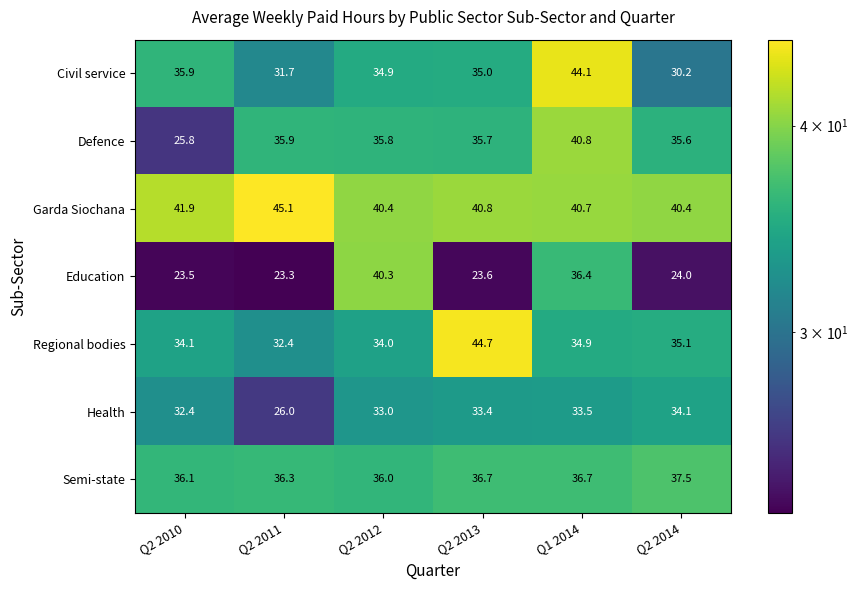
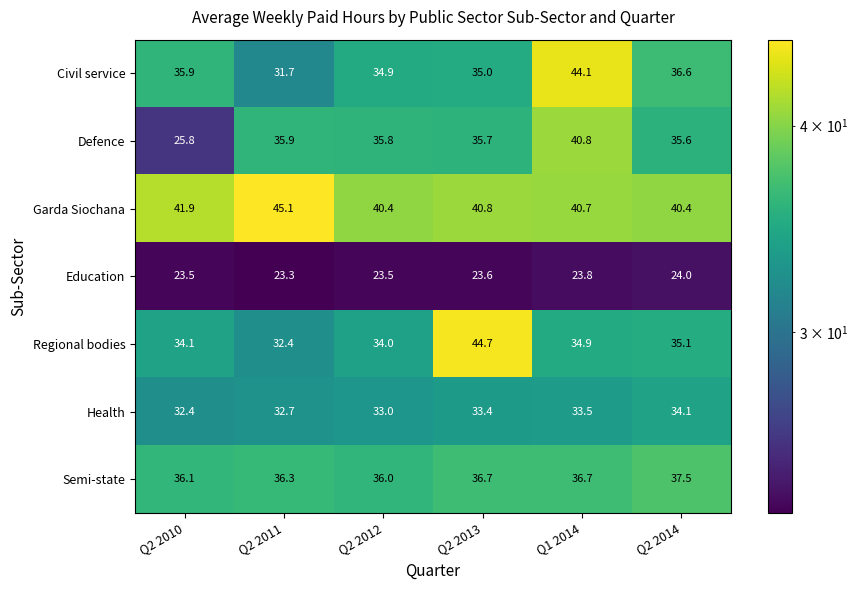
  {
    "Civil service": {
      "Q2 2010": 35.9,
      "Q2 2011": 31.7,
      "Q2 2012": 34.9,
      "Q2 2013": 35.0,
      "Q1 2014": 44.1,
-     "Q2 2014": 30.2
+     "Q2 2014": 36.6
    },
    "Defence": {
      "Q2 2010": 25.8,
      "Q2 2011": 35.9,
      "Q2 2012": 35.8,
      "Q2 2013": 35.7,
      "Q1 2014": 40.8,
      "Q2 2014": 35.6
    },
    "Garda Siochana": {
      "Q2 2010": 41.9,
      "Q2 2011": 45.1,
      "Q2 2012": 40.4,
      "Q2 2013": 40.8,
      "Q1 2014": 40.7,
      "Q2 2014": 40.4
    },
    "Education": {
      "Q2 2010": 23.5,
      "Q2 2011": 23.3,
-     "Q2 2012": 40.3,
+     "Q2 2012": 23.5,
      "Q2 2013": 23.6,
-     "Q1 2014": 36.4,
+     "Q1 2014": 23.8,
      "Q2 2014": 24.0
    },
    "Regional bodies": {
      "Q2 2010": 34.1,
      "Q2 2011": 32.4,
      "Q2 2012": 34.0,
      "Q2 2013": 44.7,
      "Q1 2014": 34.9,
      "Q2 2014": 35.1
    },
    "Health": {
      "Q2 2010": 32.4,
-     "Q2 2011": 26.0,
+     "Q2 2011": 32.7,
      "Q2 2012": 33.0,
      "Q2 2013": 33.4,
      "Q1 2014": 33.5,
      "Q2 2014": 34.1
    },
    "Semi-state": {
      "Q2 2010": 36.1,
      "Q2 2011": 36.3,
      "Q2 2012": 36.0,
      "Q2 2013": 36.7,
      "Q1 2014": 36.7,
      "Q2 2014": 37.5
    }
  }
